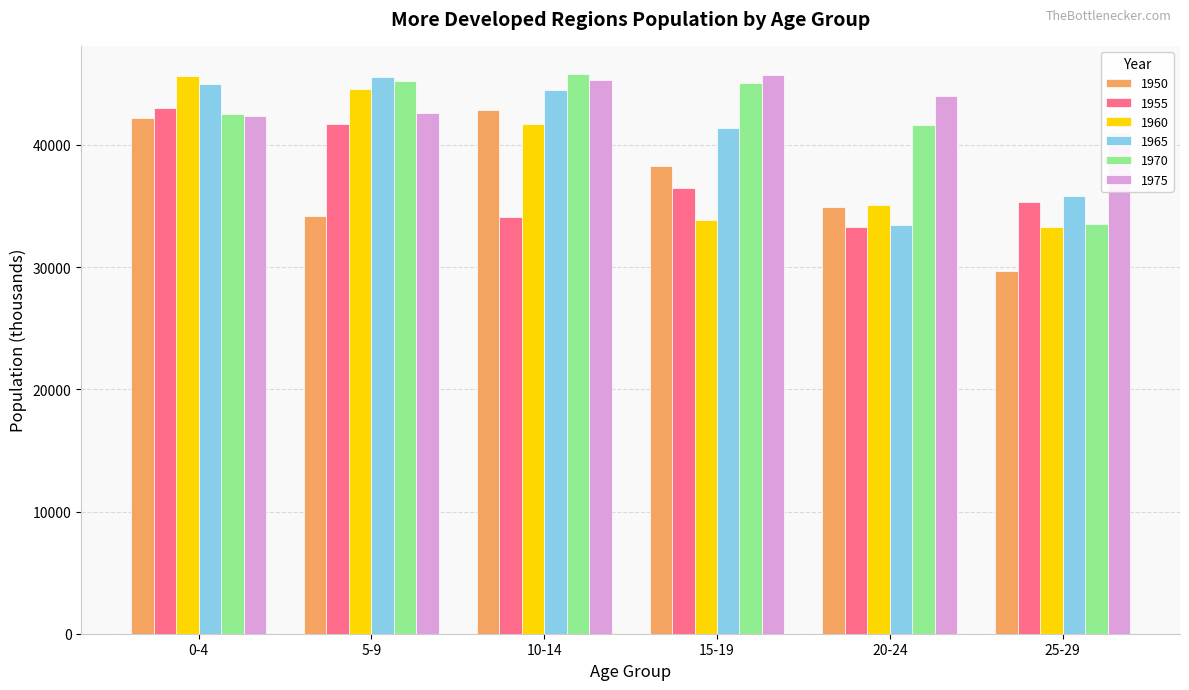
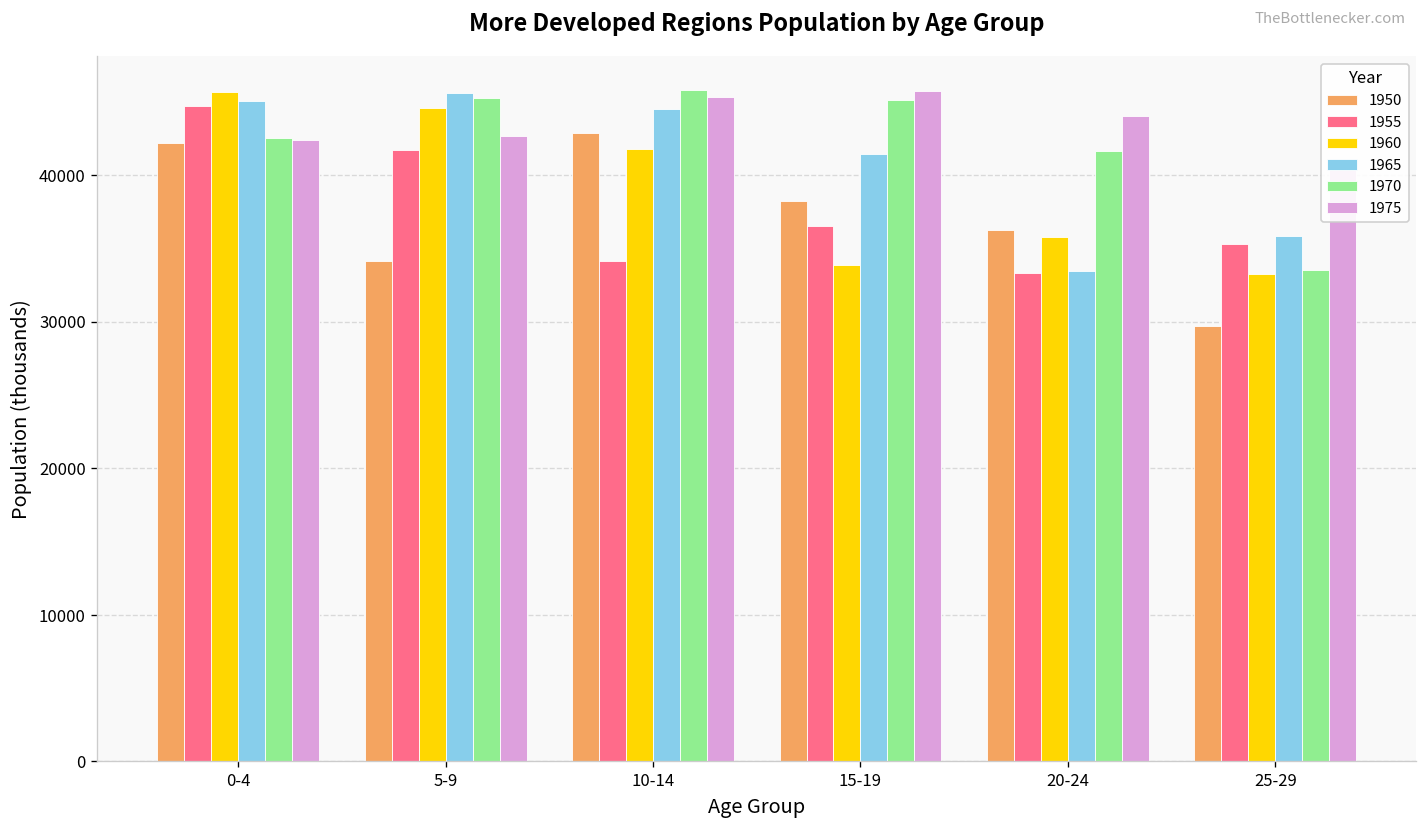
  {
    "1950": {
      "0-4": 42200,
      "5-9": 34200,
      "10-14": 42800,
      "15-19": 38200,
-     "20-24": 34900,
+     "20-24": 36200,
      "25-29": 29700
    },
    "1955": {
-     "0-4": 43000,
+     "0-4": 44700,
      "5-9": 41700,
      "10-14": 34100,
      "15-19": 36500,
      "20-24": 33300,
      "25-29": 35300
    },
    "1960": {
      "0-4": 45700,
      "5-9": 44500,
      "10-14": 41800,
      "15-19": 33800,
-     "20-24": 35000,
+     "20-24": 35700,
      "25-29": 33200
    },
    "1965": {
      "0-4": 45000,
      "5-9": 45600,
      "10-14": 44500,
      "15-19": 41400,
      "20-24": 33500,
      "25-29": 35900
    },
    "1970": {
      "0-4": 42500,
      "5-9": 45200,
      "10-14": 45800,
      "15-19": 45100,
      "20-24": 41600,
      "25-29": 33500
    },
    "1975": {
      "0-4": 42400,
      "5-9": 42600,
      "10-14": 45300,
      "15-19": 45700,
      "20-24": 44000
    }
  }
